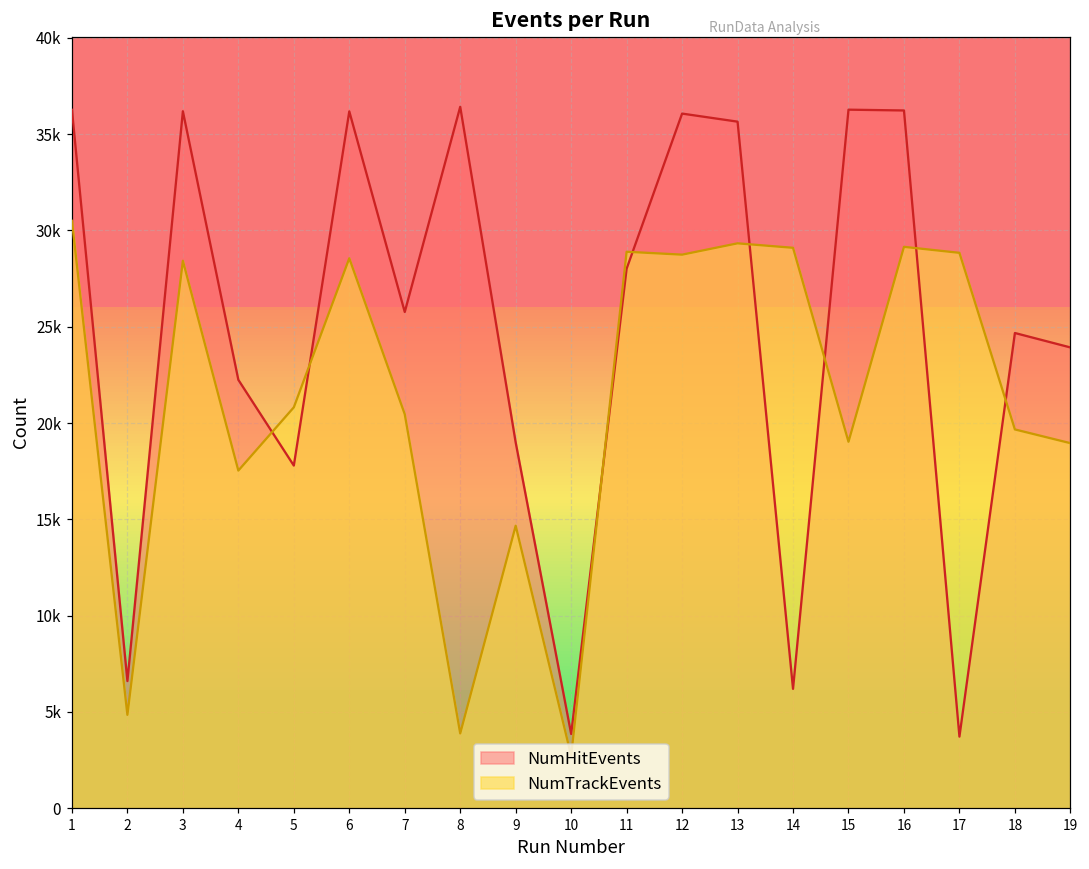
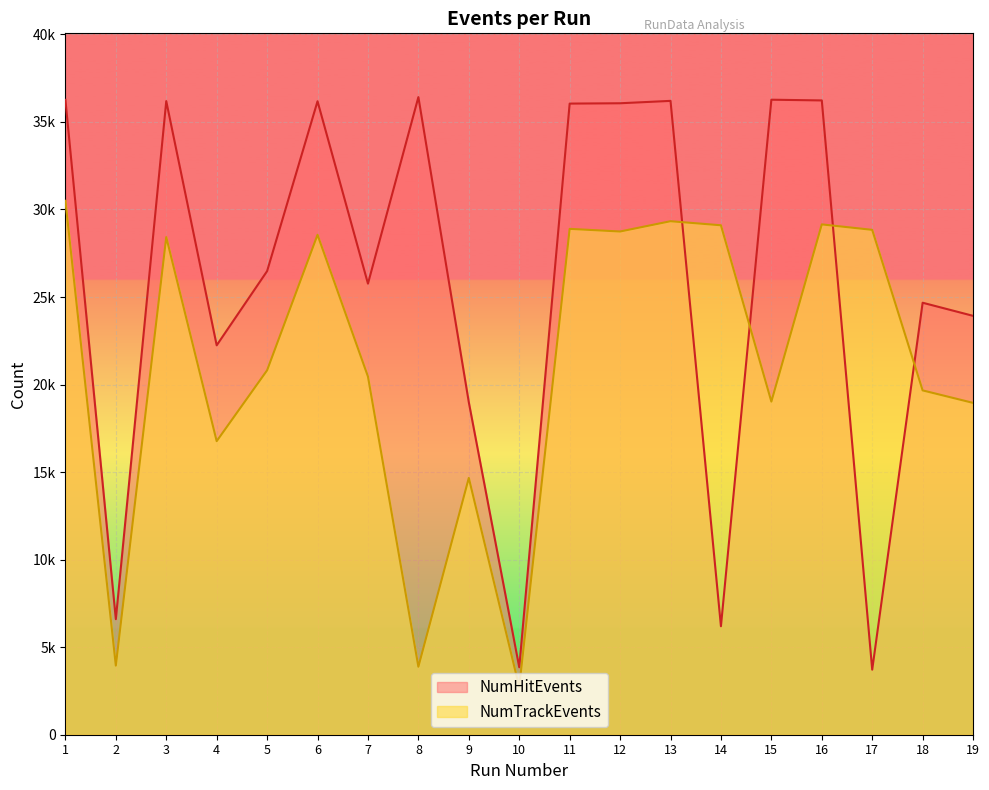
  {
    "NumHitEvents": {
      "1": 36300,
      "2": 6600,
      "3": 36200,
      "4": 22200,
-     "5": 17800,
+     "5": 26500,
      "6": 36200,
      "7": 25800,
      "8": 36400,
      "9": 19000,
      "10": 3900,
-     "11": 28000,
+     "11": 36000,
      "12": 36100,
-     "13": 35600,
+     "13": 36200,
      "14": 6200,
      "15": 36300,
      "16": 36200,
      "17": 3700,
      "18": 24700,
      "19": 23900
    },
    "NumTrackEvents": {
      "1": 30500,
-     "2": 4800,
+     "2": 3900,
      "3": 28400,
-     "4": 17500,
+     "4": 16800,
      "5": 20800,
      "6": 28600,
      "7": 20500,
      "8": 3900,
      "9": 14700,
      "11": 28900,
      "12": 28700,
      "13": 29300,
      "14": 29100,
      "15": 19000,
      "16": 29100,
      "17": 28800,
      "18": 19700,
      "19": 19000
    }
  }
